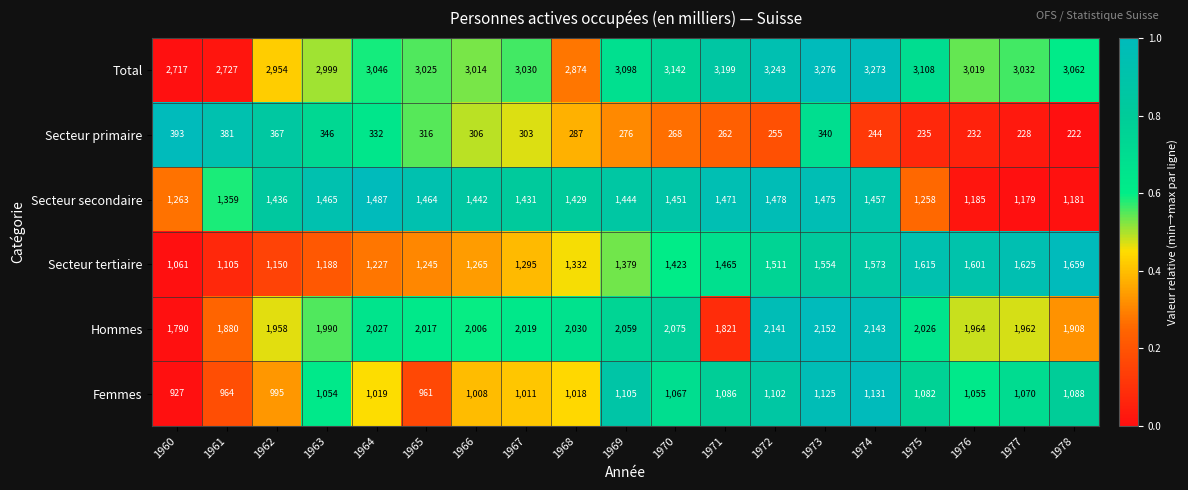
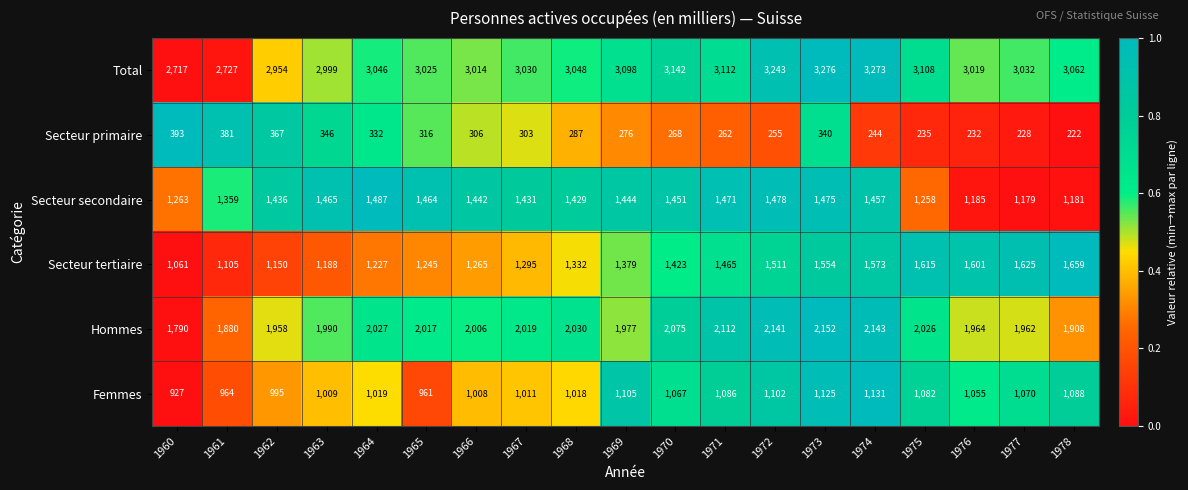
  {
    "Total": {
      "1960": "2,717",
      "1961": "2,727",
      "1962": "2,954",
      "1963": "2,999",
      "1964": "3,046",
      "1965": "3,025",
      "1966": "3,014",
      "1967": "3,030",
-     "1968": "2,874",
+     "1968": "3,048",
      "1969": "3,098",
      "1970": "3,142",
-     "1971": "3,199",
+     "1971": "3,112",
      "1972": "3,243",
      "1973": "3,276",
      "1974": "3,273",
      "1975": "3,108",
      "1976": "3,019",
      "1977": "3,032",
      "1978": "3,062"
    },
    "Secteur primaire": {
      "1960": "393",
      "1961": "381",
      "1962": "367",
      "1963": "346",
      "1964": "332",
      "1965": "316",
      "1966": "306",
      "1967": "303",
      "1968": "287",
      "1969": "276",
      "1970": "268",
      "1971": "262",
      "1972": "255",
      "1973": "340",
      "1974": "244",
      "1975": "235",
      "1976": "232",
      "1977": "228",
      "1978": "222"
    },
    "Secteur secondaire": {
      "1960": "1,263",
      "1961": "1,359",
      "1962": "1,436",
      "1963": "1,465",
      "1964": "1,487",
      "1965": "1,464",
      "1966": "1,442",
      "1967": "1,431",
      "1968": "1,429",
      "1969": "1,444",
      "1970": "1,451",
      "1971": "1,471",
      "1972": "1,478",
      "1973": "1,475",
      "1974": "1,457",
      "1975": "1,258",
      "1976": "1,185",
      "1977": "1,179",
      "1978": "1,181"
    },
    "Secteur tertiaire": {
      "1960": "1,061",
      "1961": "1,105",
      "1962": "1,150",
      "1963": "1,188",
      "1964": "1,227",
      "1965": "1,245",
      "1966": "1,265",
      "1967": "1,295",
      "1968": "1,332",
      "1969": "1,379",
      "1970": "1,423",
      "1971": "1,465",
      "1972": "1,511",
      "1973": "1,554",
      "1974": "1,573",
      "1975": "1,615",
      "1976": "1,601",
      "1977": "1,625",
      "1978": "1,659"
    },
    "Hommes": {
      "1960": "1,790",
      "1961": "1,880",
      "1962": "1,958",
      "1963": "1,990",
      "1964": "2,027",
      "1965": "2,017",
      "1966": "2,006",
      "1967": "2,019",
      "1968": "2,030",
-     "1969": "2,059",
+     "1969": "1,977",
      "1970": "2,075",
-     "1971": "1,821",
+     "1971": "2,112",
      "1972": "2,141",
      "1973": "2,152",
      "1974": "2,143",
      "1975": "2,026",
      "1976": "1,964",
      "1977": "1,962",
      "1978": "1,908"
    },
    "Femmes": {
      "1960": "927",
      "1961": "964",
      "1962": "995",
-     "1963": "1,054",
+     "1963": "1,009",
      "1964": "1,019",
      "1965": "961",
      "1966": "1,008",
      "1967": "1,011",
      "1968": "1,018",
      "1969": "1,105",
      "1970": "1,067",
      "1971": "1,086",
      "1972": "1,102",
      "1973": "1,125",
      "1974": "1,131",
      "1975": "1,082",
      "1976": "1,055",
      "1977": "1,070",
      "1978": "1,088"
    }
  }
